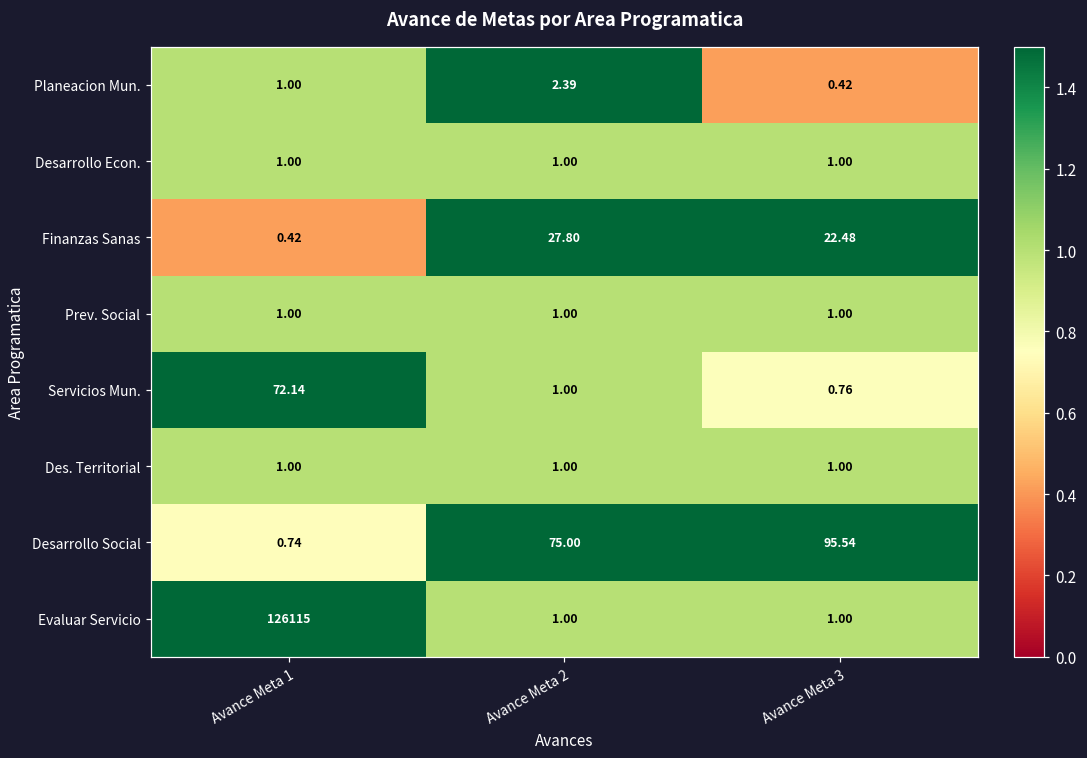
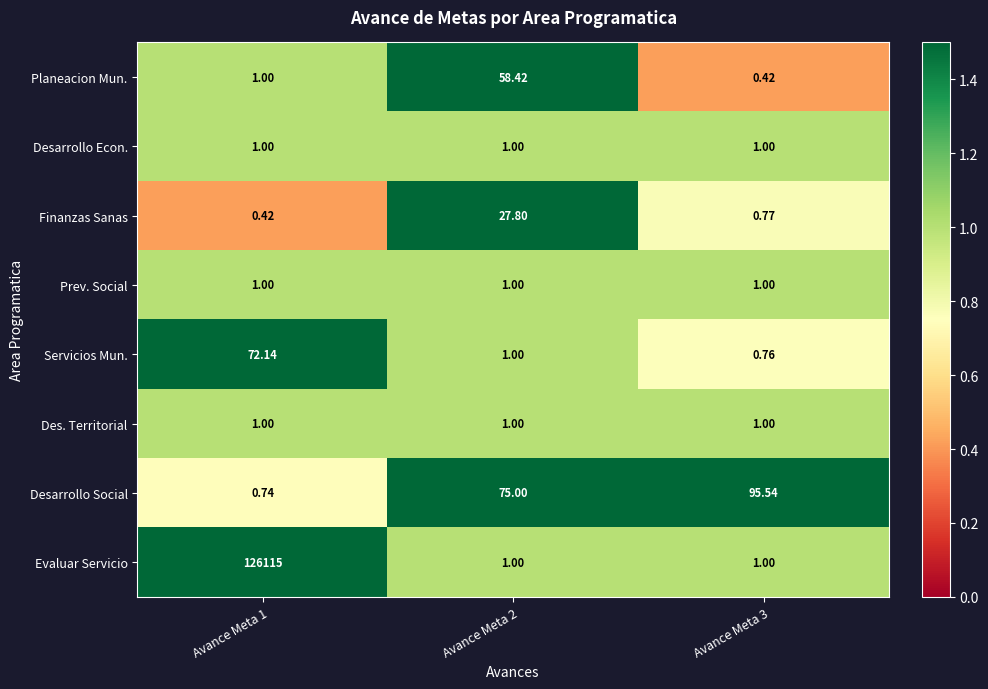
  {
    "Planeacion Mun.": {
      "Avance Meta 1": 1.00,
-     "Avance Meta 2": 2.39,
+     "Avance Meta 2": 58.42,
      "Avance Meta 3": 0.42
    },
    "Desarrollo Econ.": {
      "Avance Meta 1": 1.00,
      "Avance Meta 2": 1.00,
      "Avance Meta 3": 1.00
    },
    "Finanzas Sanas": {
      "Avance Meta 1": 0.42,
      "Avance Meta 2": 27.80,
-     "Avance Meta 3": 22.48
+     "Avance Meta 3": 0.77
    },
    "Prev. Social": {
      "Avance Meta 1": 1.00,
      "Avance Meta 2": 1.00,
      "Avance Meta 3": 1.00
    },
    "Servicios Mun.": {
      "Avance Meta 1": 72.14,
      "Avance Meta 2": 1.00,
      "Avance Meta 3": 0.76
    },
    "Des. Territorial": {
      "Avance Meta 1": 1.00,
      "Avance Meta 2": 1.00,
      "Avance Meta 3": 1.00
    },
    "Desarrollo Social": {
      "Avance Meta 1": 0.74,
      "Avance Meta 2": 75.00,
      "Avance Meta 3": 95.54
    },
    "Evaluar Servicio": {
      "Avance Meta 1": 126115,
      "Avance Meta 2": 1.00,
      "Avance Meta 3": 1.00
    }
  }
